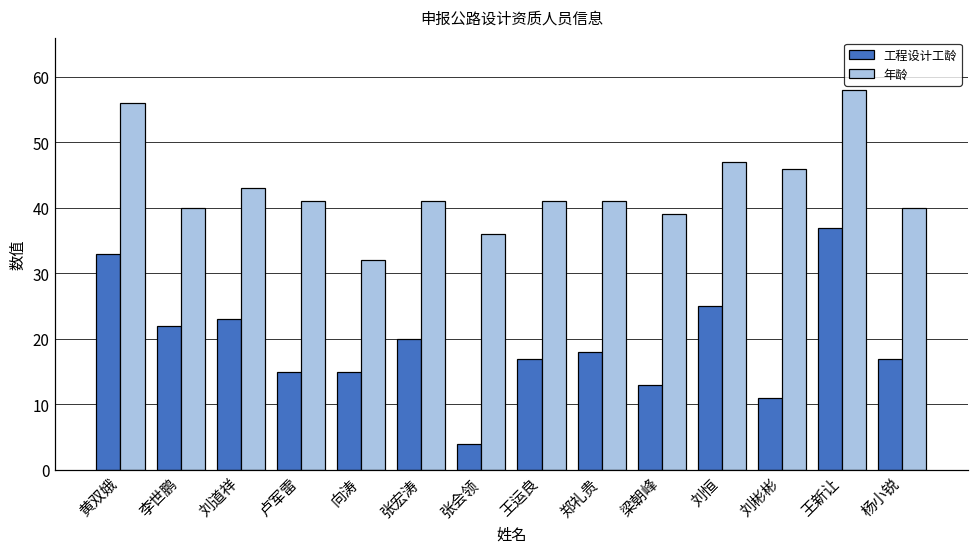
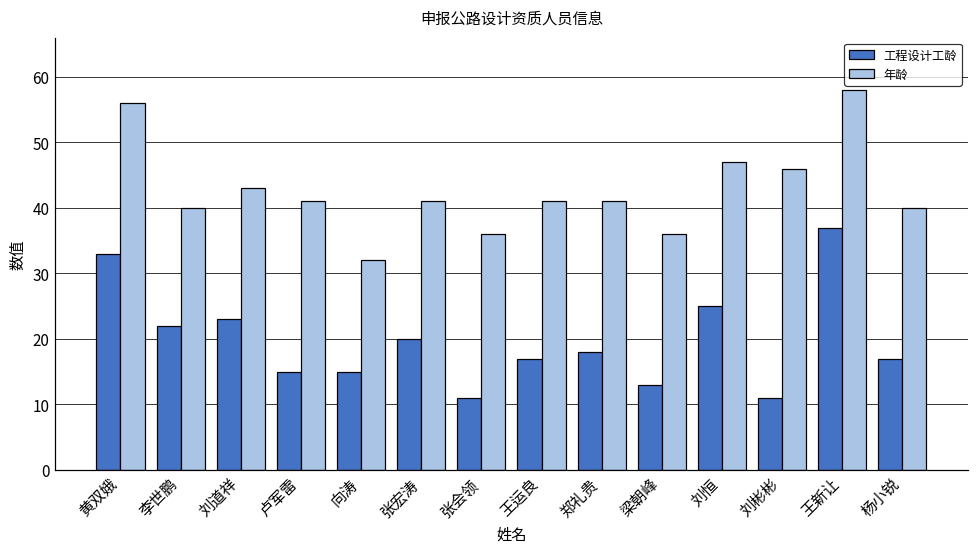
  {
    "工程设计工龄": {
      "黄双娥": 33,
      "李世鹏": 22,
      "刘道祥": 23,
      "卢军雷": 15,
      "向涛": 15,
      "张宏涛": 20,
-     "张会领": 4,
+     "张会领": 11,
      "王运良": 17,
      "郑礼贵": 18,
      "梁朝峰": 13,
      "刘恒": 25,
      "刘彬彬": 11,
      "王新让": 37,
      "杨小锐": 17
    },
    "年龄": {
      "黄双娥": 56,
      "李世鹏": 40,
      "刘道祥": 43,
      "卢军雷": 41,
      "向涛": 32,
      "张宏涛": 41,
      "张会领": 36,
      "王运良": 41,
      "郑礼贵": 41,
-     "梁朝峰": 39,
+     "梁朝峰": 36,
      "刘恒": 47,
      "刘彬彬": 46,
      "王新让": 58,
      "杨小锐": 40
    }
  }
